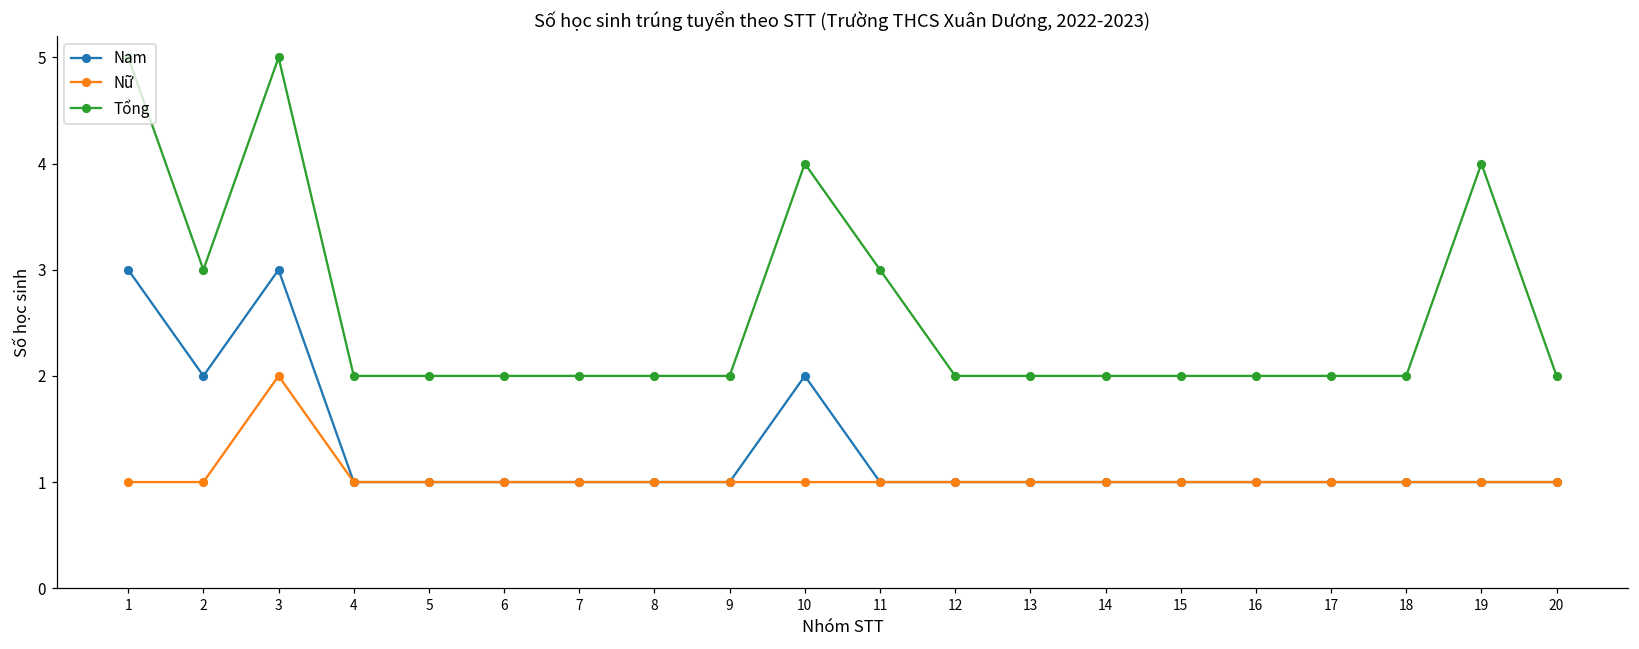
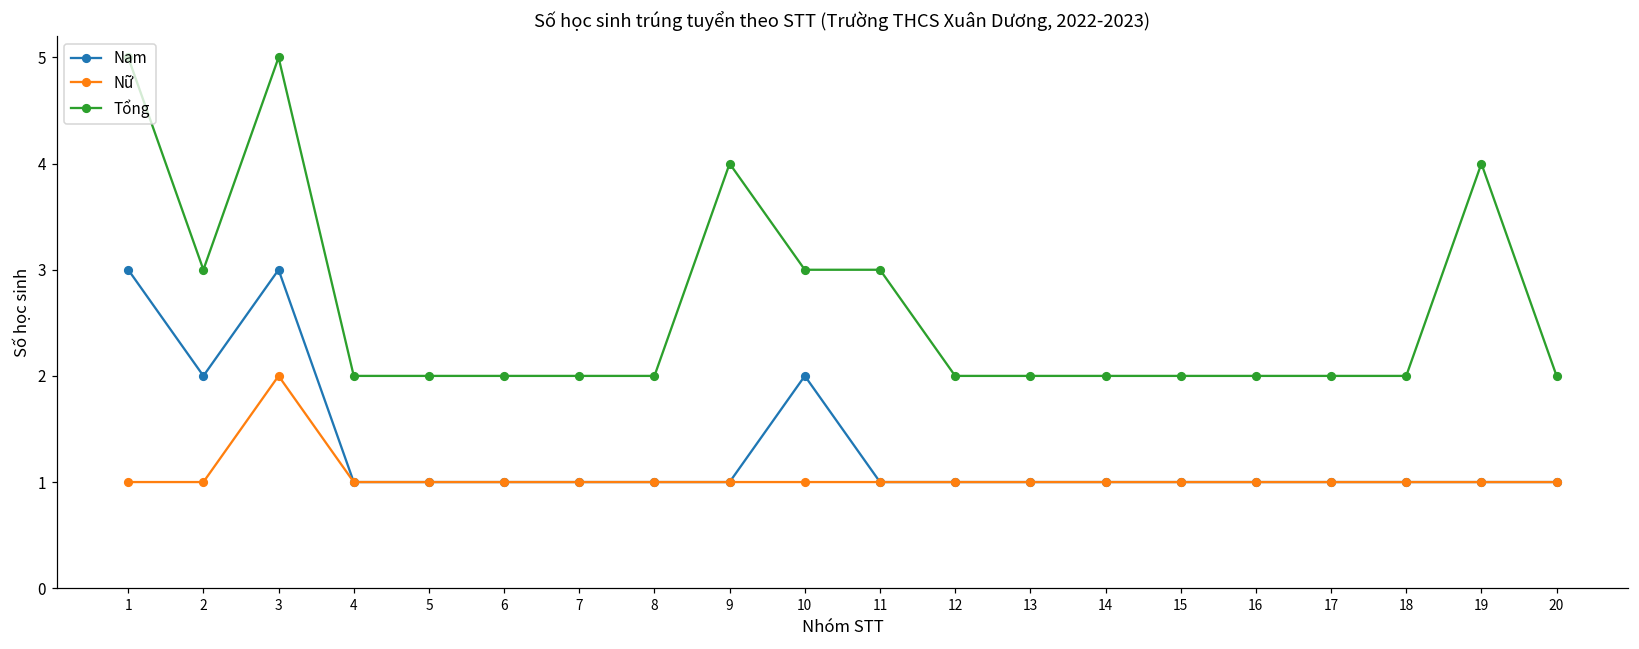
  {
    "Nam": {
      "1": 3,
      "2": 2,
      "3": 3,
      "10": 2
    },
    "Nữ": {
      "1": 1,
      "2": 1,
      "3": 2,
      "10": 1
    },
    "Tổng": {
      "2": 3,
      "3": 5,
      "4": 2,
      "5": 2,
      "6": 2,
      "7": 2,
      "8": 2,
-     "9": 2,
-     "10": 4,
+     "9": 4,
+     "10": 3,
      "11": 3,
      "12": 2,
      "13": 2,
      "14": 2,
      "15": 2,
      "16": 2,
      "17": 2,
      "18": 2,
      "19": 4,
      "20": 2
    }
  }
